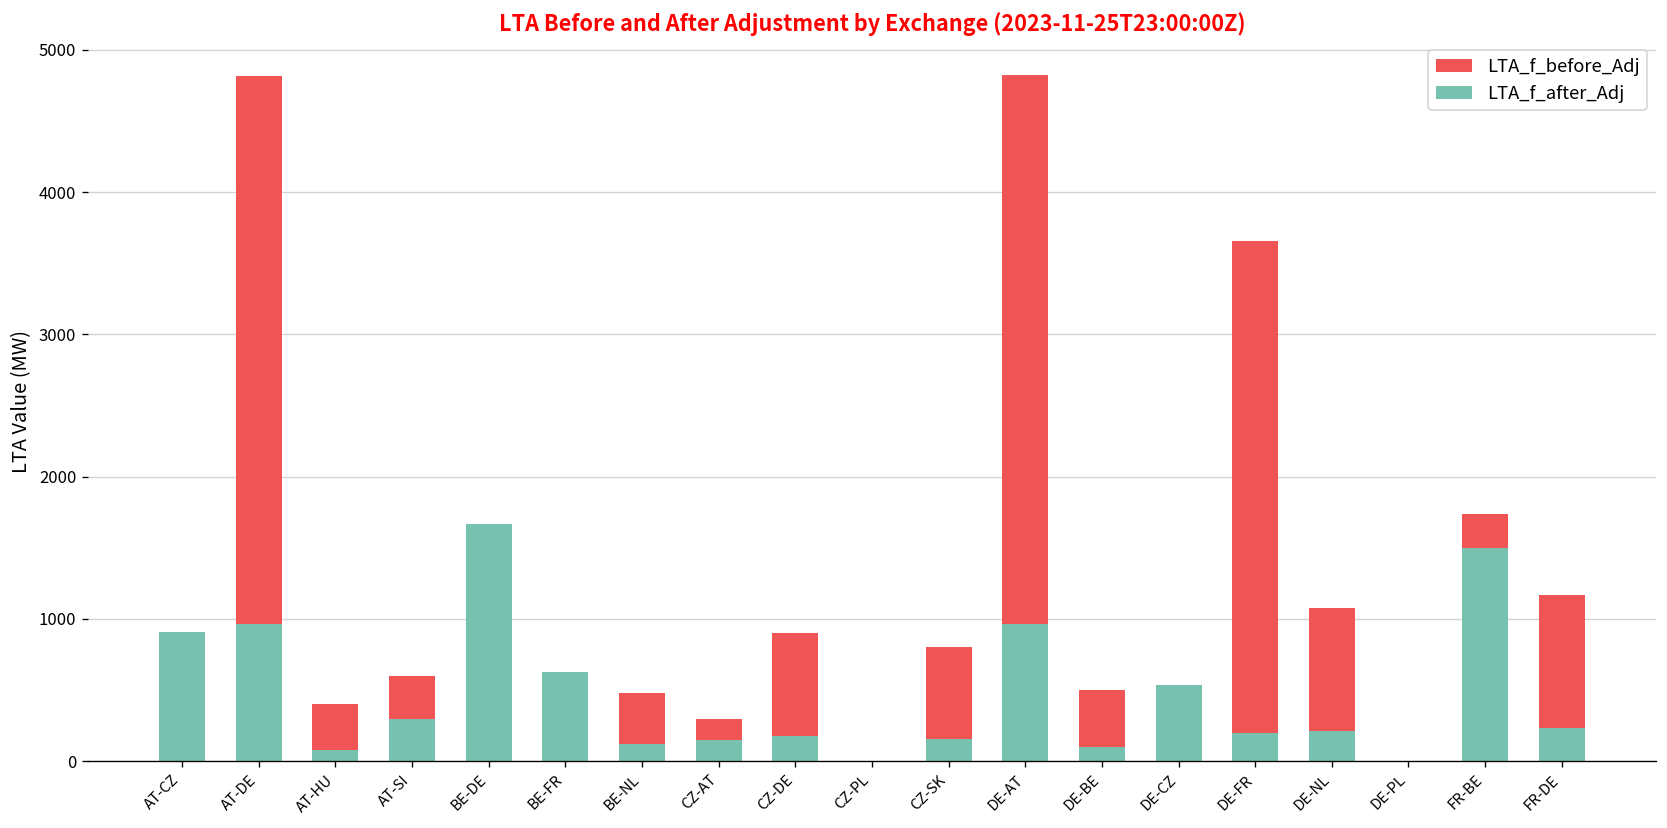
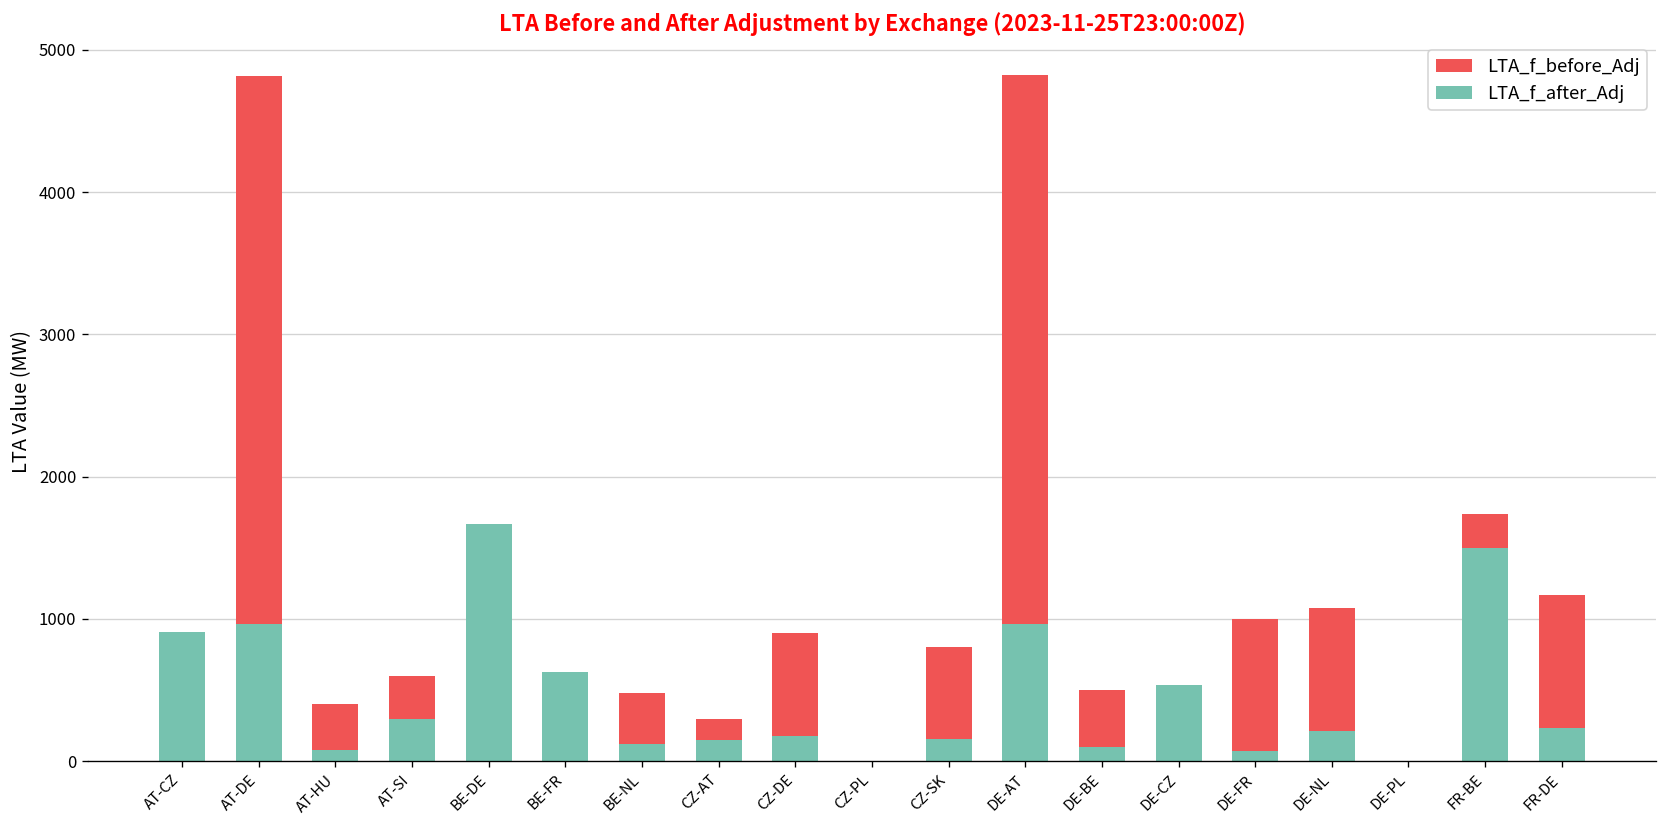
  {
    "LTA_f_before_Adj": {
      "AT-DE": 4820,
      "AT-HU": 400,
      "AT-SI": 600,
      "BE-FR": 630,
      "BE-NL": 480,
      "CZ-AT": 300,
      "CZ-DE": 900,
      "CZ-PL": 0,
      "CZ-SK": 800,
      "DE-AT": 4820,
      "DE-BE": 500,
-     "DE-FR": 3660,
+     "DE-FR": 1000,
      "DE-NL": 1080,
      "DE-PL": 0,
      "FR-BE": 1740,
      "FR-DE": 1170
    },
    "LTA_f_after_Adj": {
      "AT-CZ": 910,
      "BE-DE": 1670,
      "BE-FR": 630,
      "DE-CZ": 530,
-     "DE-FR": 200
+     "DE-FR": 70
    }
  }
